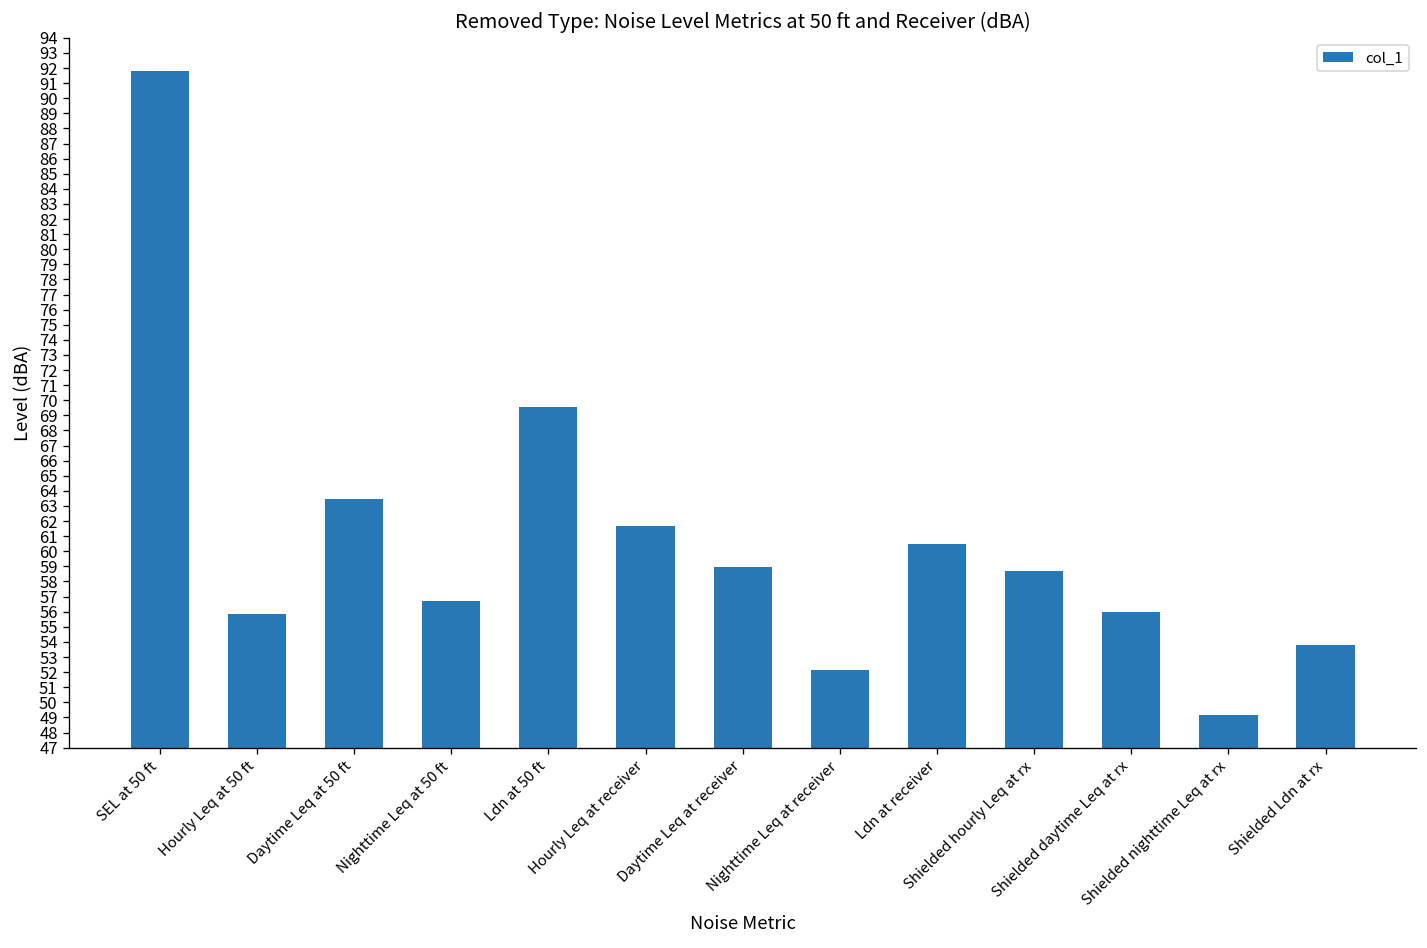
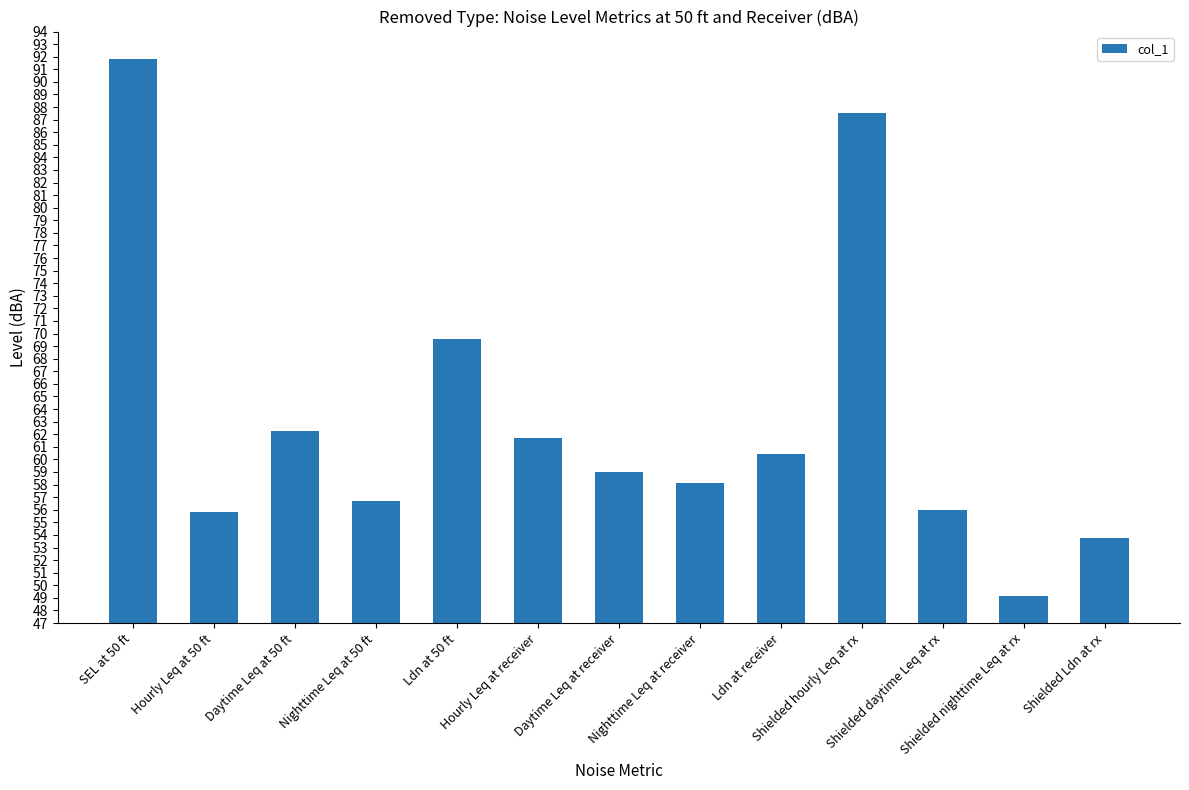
  {
    "SEL at 50 ft": 91.8,
    "Hourly Leq at 50 ft": 55.8,
-   "Daytime Leq at 50 ft": 63.5,
+   "Daytime Leq at 50 ft": 62.2,
    "Nighttime Leq at 50 ft": 56.7,
    "Ldn at 50 ft": 69.5,
    "Hourly Leq at receiver": 61.7,
    "Daytime Leq at receiver": 59.0,
-   "Nighttime Leq at receiver": 52.2,
+   "Nighttime Leq at receiver": 58.1,
    "Ldn at receiver": 60.5,
-   "Shielded hourly Leq at rx": 58.7,
+   "Shielded hourly Leq at rx": 87.5,
    "Shielded daytime Leq at rx": 56.0,
    "Shielded nighttime Leq at rx": 49.2,
    "Shielded Ldn at rx": 53.8
  }
